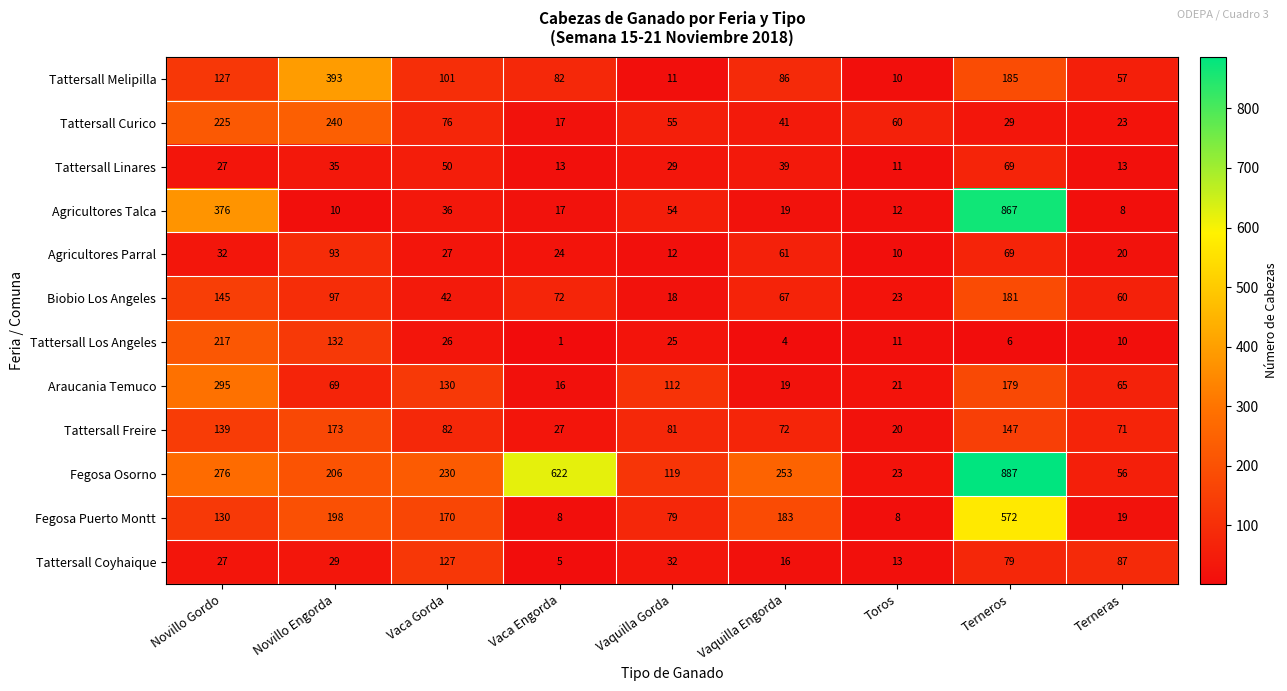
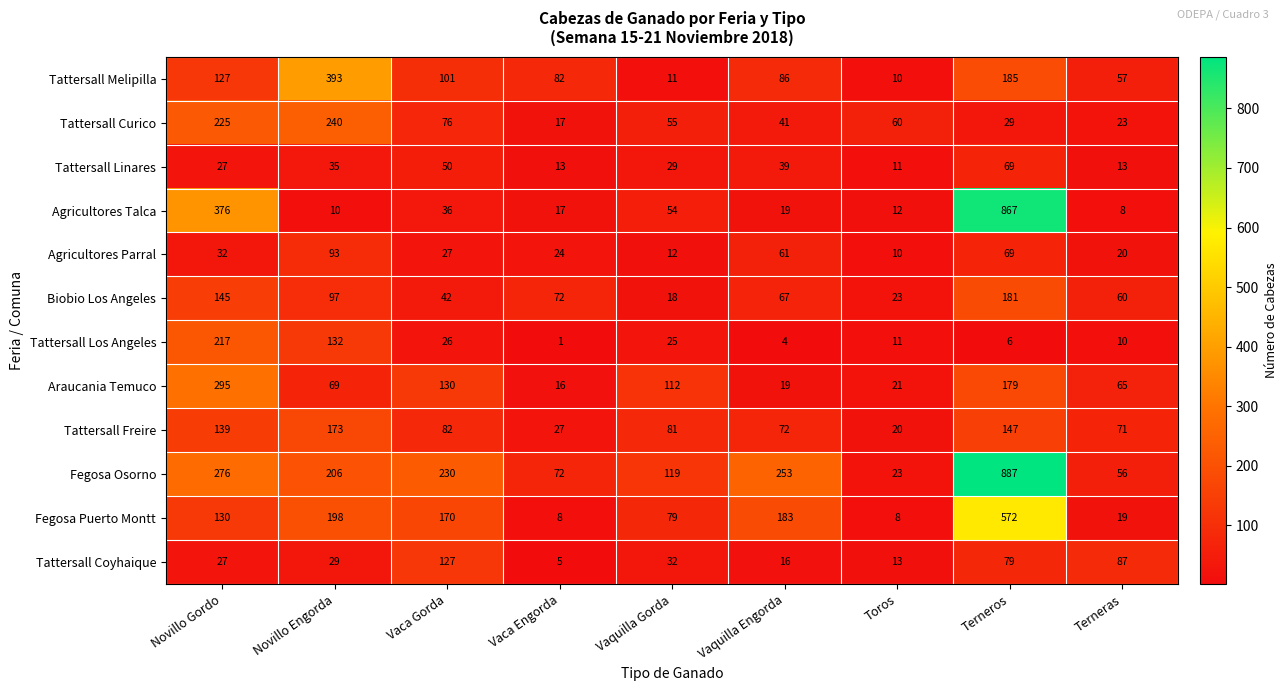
  {
    "Tattersall Melipilla": {
      "Novillo Gordo": 127,
      "Novillo Engorda": 393,
      "Vaca Gorda": 101,
      "Vaca Engorda": 82,
      "Vaquilla Gorda": 11,
      "Vaquilla Engorda": 86,
      "Toros": 10,
      "Terneros": 185,
      "Terneras": 57
    },
    "Tattersall Curico": {
      "Novillo Gordo": 225,
      "Novillo Engorda": 240,
      "Vaca Gorda": 76,
      "Vaca Engorda": 17,
      "Vaquilla Gorda": 55,
      "Vaquilla Engorda": 41,
      "Toros": 60,
      "Terneros": 29,
      "Terneras": 23
    },
    "Tattersall Linares": {
      "Novillo Gordo": 27,
      "Novillo Engorda": 35,
      "Vaca Gorda": 50,
      "Vaca Engorda": 13,
      "Vaquilla Gorda": 29,
      "Vaquilla Engorda": 39,
      "Toros": 11,
      "Terneros": 69,
      "Terneras": 13
    },
    "Agricultores Talca": {
      "Novillo Gordo": 376,
      "Novillo Engorda": 10,
      "Vaca Gorda": 36,
      "Vaca Engorda": 17,
      "Vaquilla Gorda": 54,
      "Vaquilla Engorda": 19,
      "Toros": 12,
      "Terneros": 867,
      "Terneras": 8
    },
    "Agricultores Parral": {
      "Novillo Gordo": 32,
      "Novillo Engorda": 93,
      "Vaca Gorda": 27,
      "Vaca Engorda": 24,
      "Vaquilla Gorda": 12,
      "Vaquilla Engorda": 61,
      "Toros": 10,
      "Terneros": 69,
      "Terneras": 20
    },
    "Biobio Los Angeles": {
      "Novillo Gordo": 145,
      "Novillo Engorda": 97,
      "Vaca Gorda": 42,
      "Vaca Engorda": 72,
      "Vaquilla Gorda": 18,
      "Vaquilla Engorda": 67,
      "Toros": 23,
      "Terneros": 181,
      "Terneras": 60
    },
    "Tattersall Los Angeles": {
      "Novillo Gordo": 217,
      "Novillo Engorda": 132,
      "Vaca Gorda": 26,
      "Vaca Engorda": 1,
      "Vaquilla Gorda": 25,
      "Vaquilla Engorda": 4,
      "Toros": 11,
      "Terneros": 6,
      "Terneras": 10
    },
    "Araucania Temuco": {
      "Novillo Gordo": 295,
      "Novillo Engorda": 69,
      "Vaca Gorda": 130,
      "Vaca Engorda": 16,
      "Vaquilla Gorda": 112,
      "Vaquilla Engorda": 19,
      "Toros": 21,
      "Terneros": 179,
      "Terneras": 65
    },
    "Tattersall Freire": {
      "Novillo Gordo": 139,
      "Novillo Engorda": 173,
      "Vaca Gorda": 82,
      "Vaca Engorda": 27,
      "Vaquilla Gorda": 81,
      "Vaquilla Engorda": 72,
      "Toros": 20,
      "Terneros": 147,
      "Terneras": 71
    },
    "Fegosa Osorno": {
      "Novillo Gordo": 276,
      "Novillo Engorda": 206,
      "Vaca Gorda": 230,
-     "Vaca Engorda": 622,
+     "Vaca Engorda": 72,
      "Vaquilla Gorda": 119,
      "Vaquilla Engorda": 253,
      "Toros": 23,
      "Terneros": 887,
      "Terneras": 56
    },
    "Fegosa Puerto Montt": {
      "Novillo Gordo": 130,
      "Novillo Engorda": 198,
      "Vaca Gorda": 170,
      "Vaca Engorda": 8,
      "Vaquilla Gorda": 79,
      "Vaquilla Engorda": 183,
      "Toros": 8,
      "Terneros": 572,
      "Terneras": 19
    },
    "Tattersall Coyhaique": {
      "Novillo Gordo": 27,
      "Novillo Engorda": 29,
      "Vaca Gorda": 127,
      "Vaca Engorda": 5,
      "Vaquilla Gorda": 32,
      "Vaquilla Engorda": 16,
      "Toros": 13,
      "Terneros": 79,
      "Terneras": 87
    }
  }
